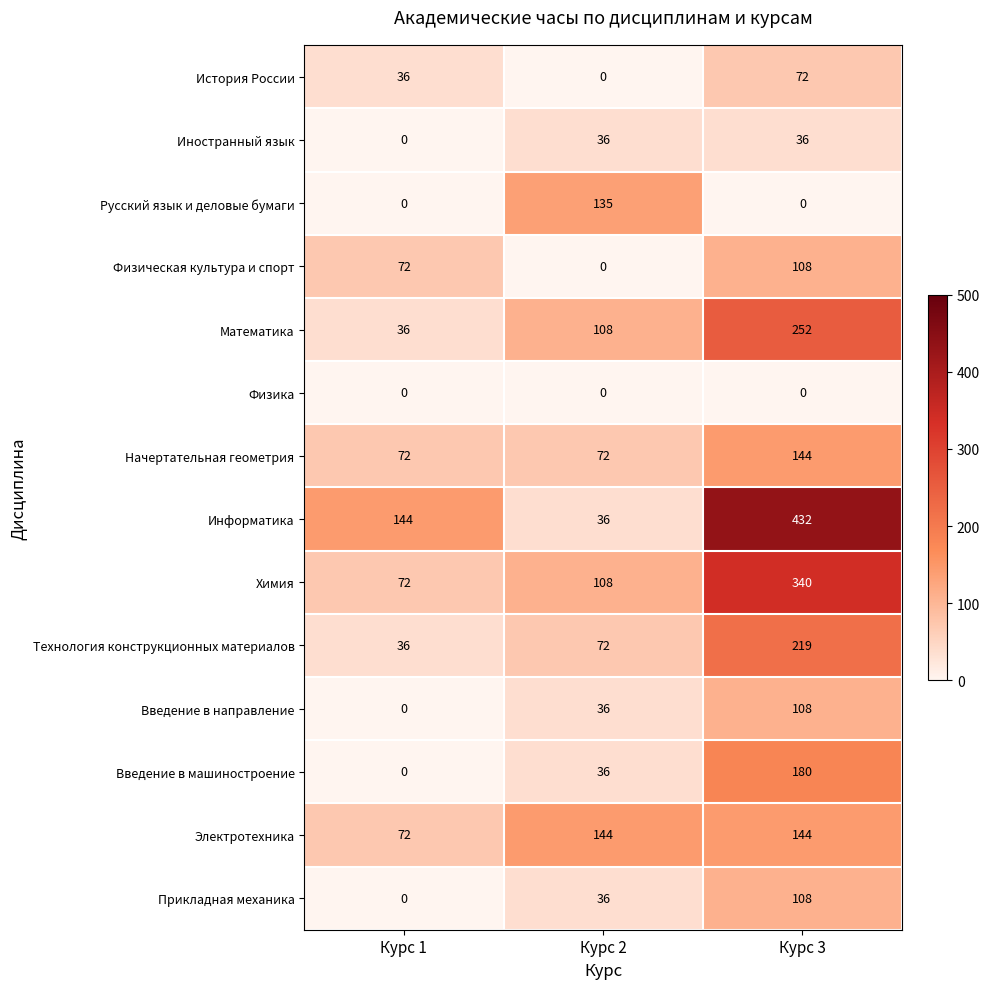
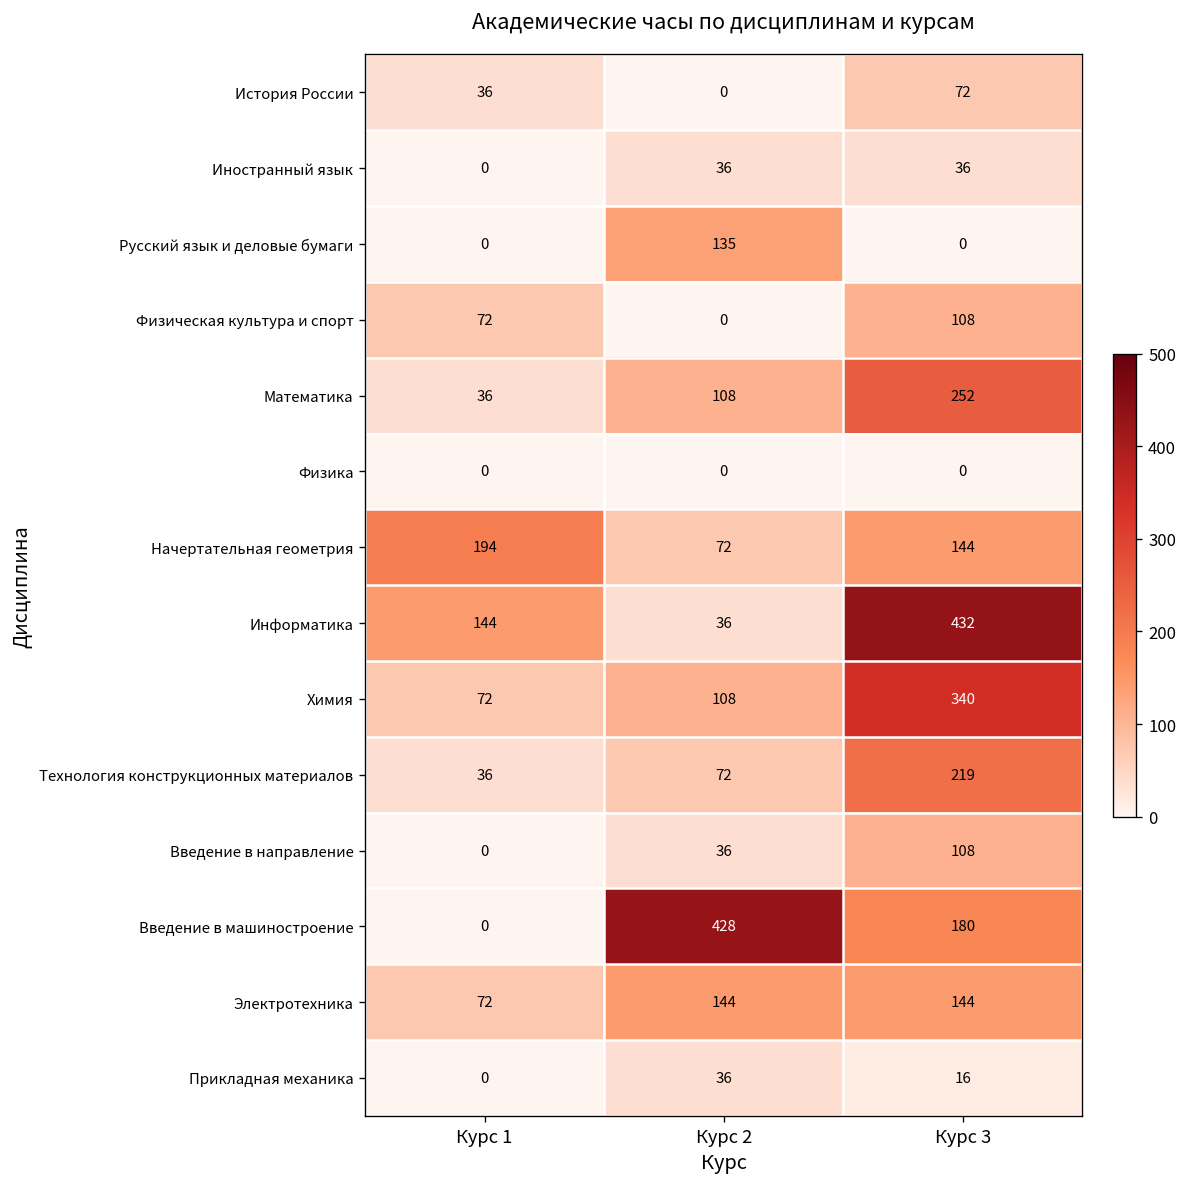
  {
    "История России": {
      "Курс 1": 36,
      "Курс 2": 0,
      "Курс 3": 72
    },
    "Иностранный язык": {
      "Курс 1": 0,
      "Курс 2": 36,
      "Курс 3": 36
    },
    "Русский язык и деловые бумаги": {
      "Курс 1": 0,
      "Курс 2": 135,
      "Курс 3": 0
    },
    "Физическая культура и спорт": {
      "Курс 1": 72,
      "Курс 2": 0,
      "Курс 3": 108
    },
    "Математика": {
      "Курс 1": 36,
      "Курс 2": 108,
      "Курс 3": 252
    },
    "Физика": {
      "Курс 1": 0,
      "Курс 2": 0,
      "Курс 3": 0
    },
    "Начертательная геометрия": {
-     "Курс 1": 72,
+     "Курс 1": 194,
      "Курс 2": 72,
      "Курс 3": 144
    },
    "Информатика": {
      "Курс 1": 144,
      "Курс 2": 36,
      "Курс 3": 432
    },
    "Химия": {
      "Курс 1": 72,
      "Курс 2": 108,
      "Курс 3": 340
    },
    "Технология конструкционных материалов": {
      "Курс 1": 36,
      "Курс 2": 72,
      "Курс 3": 219
    },
    "Введение в направление": {
      "Курс 1": 0,
      "Курс 2": 36,
      "Курс 3": 108
    },
    "Введение в машиностроение": {
      "Курс 1": 0,
-     "Курс 2": 36,
+     "Курс 2": 428,
      "Курс 3": 180
    },
    "Электротехника": {
      "Курс 1": 72,
      "Курс 2": 144,
      "Курс 3": 144
    },
    "Прикладная механика": {
      "Курс 1": 0,
      "Курс 2": 36,
-     "Курс 3": 108
+     "Курс 3": 16
    }
  }
